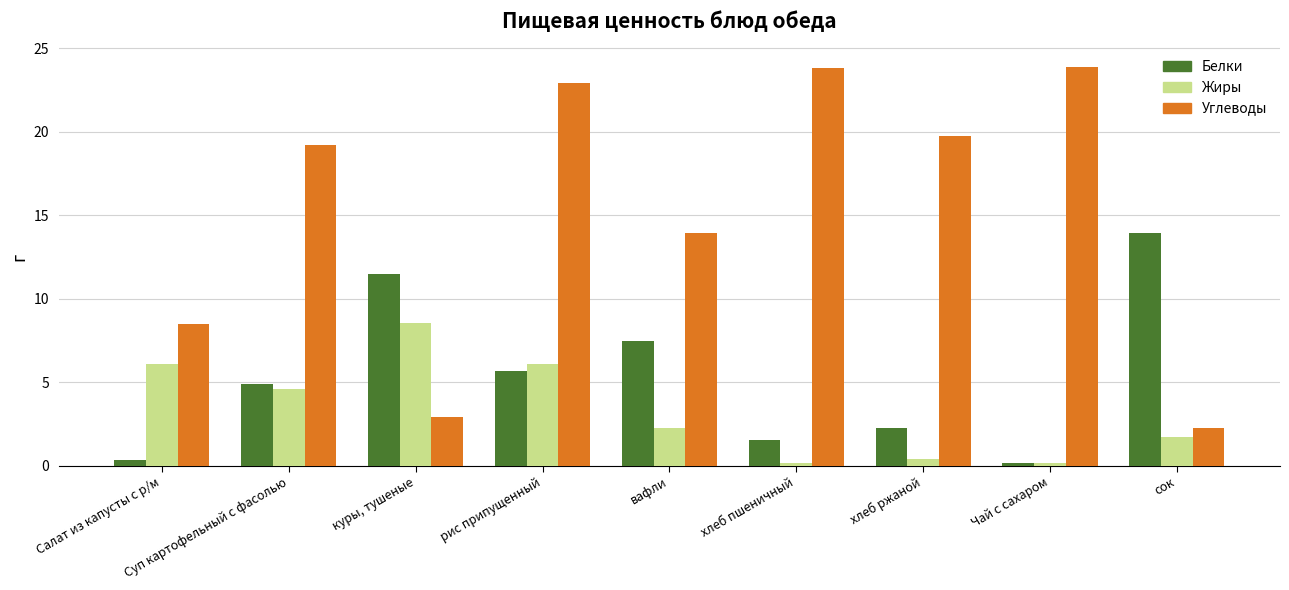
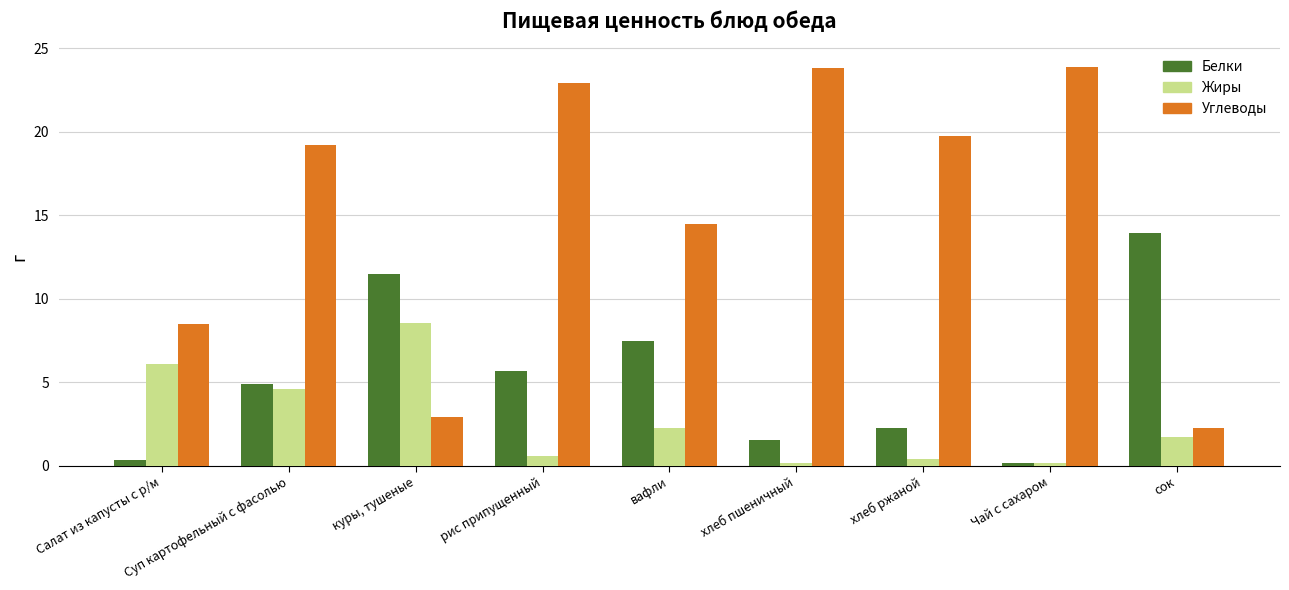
  {
    "Белки": {
      "Салат из капусты с р/м": 0.4,
      "Суп картофельный с фасолью": 4.9,
      "куры, тушеные": 11.5,
      "рис припущенный": 5.7,
      "вафли": 7.5,
      "хлеб пшеничный": 1.6,
      "хлеб ржаной": 2.2,
      "Чай с сахаром": 0.2,
      "сок": 13.9
    },
    "Жиры": {
      "Салат из капусты с р/м": 6.1,
      "Суп картофельный с фасолью": 4.6,
      "куры, тушеные": 8.6,
-     "рис припущенный": 6.1,
+     "рис припущенный": 0.6,
      "вафли": 2.3,
      "хлеб пшеничный": 0.2,
      "хлеб ржаной": 0.4,
      "Чай с сахаром": 0.2,
      "сок": 1.7
    },
    "Углеводы": {
      "Салат из капусты с р/м": 8.5,
      "Суп картофельный с фасолью": 19.2,
      "куры, тушеные": 2.9,
      "рис припущенный": 22.9,
-     "вафли": 13.9,
+     "вафли": 14.5,
      "хлеб пшеничный": 23.8,
      "хлеб ржаной": 19.8,
      "Чай с сахаром": 23.9,
      "сок": 2.3
    }
  }
